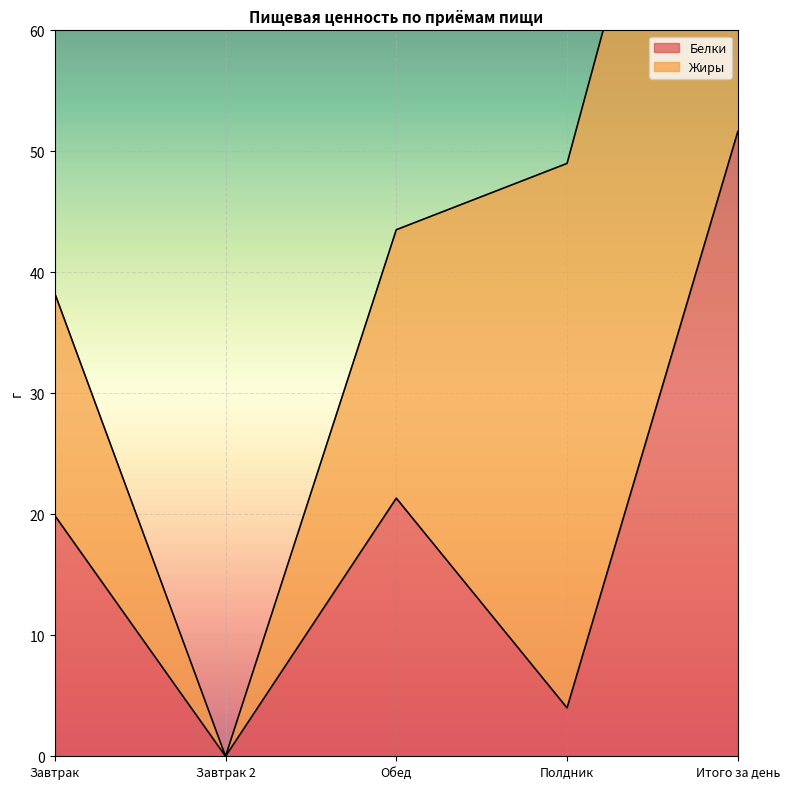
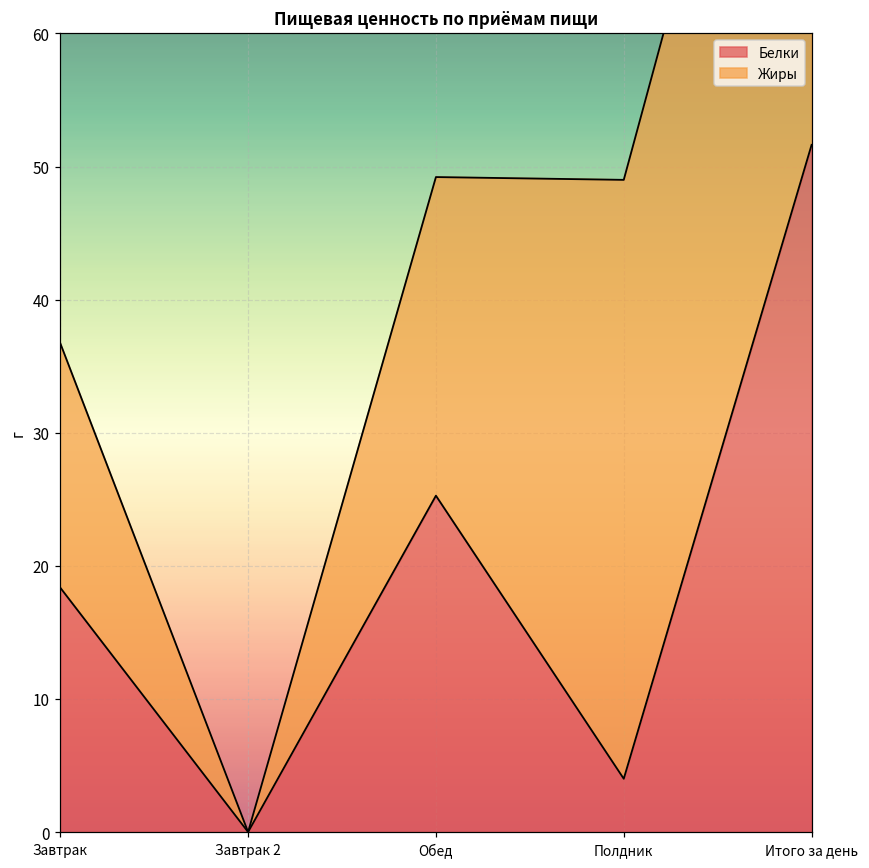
  {
    "Белки": {
-     "Завтрак": 19.9,
-     "Обед": 21.3,
+     "Завтрак": 18.4,
+     "Обед": 25.3,
      "Полдник": 4.0,
      "Итого за день": 51.6
    },
    "Жиры": {
      "Завтрак": 18.4,
-     "Обед": 22.2,
+     "Обед": 23.9,
      "Полдник": 45.0
    }
  }
